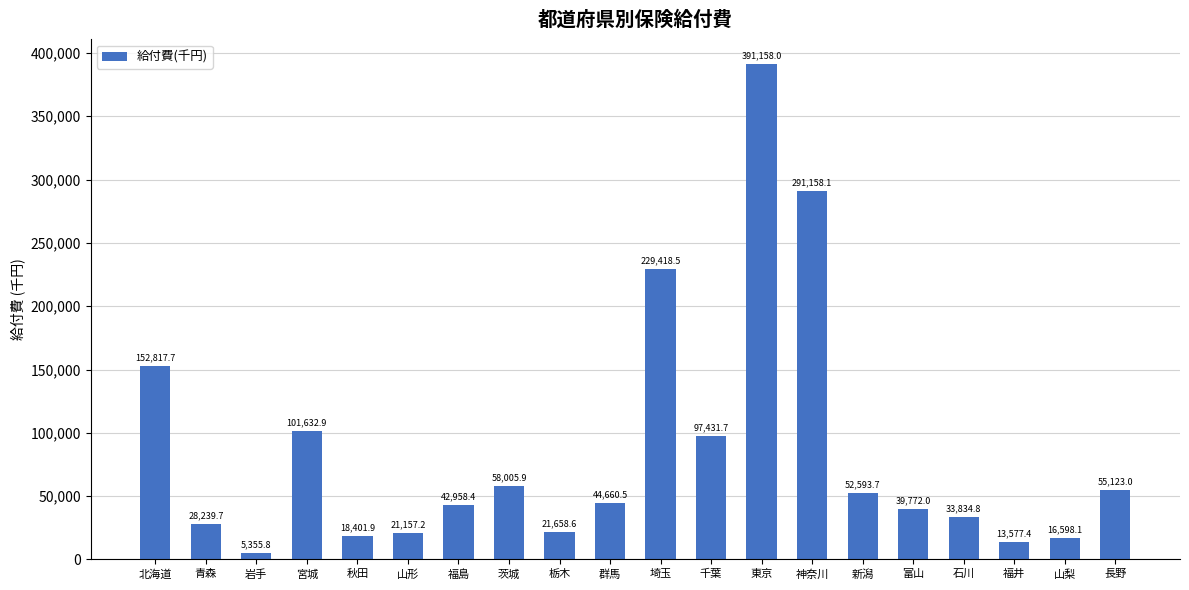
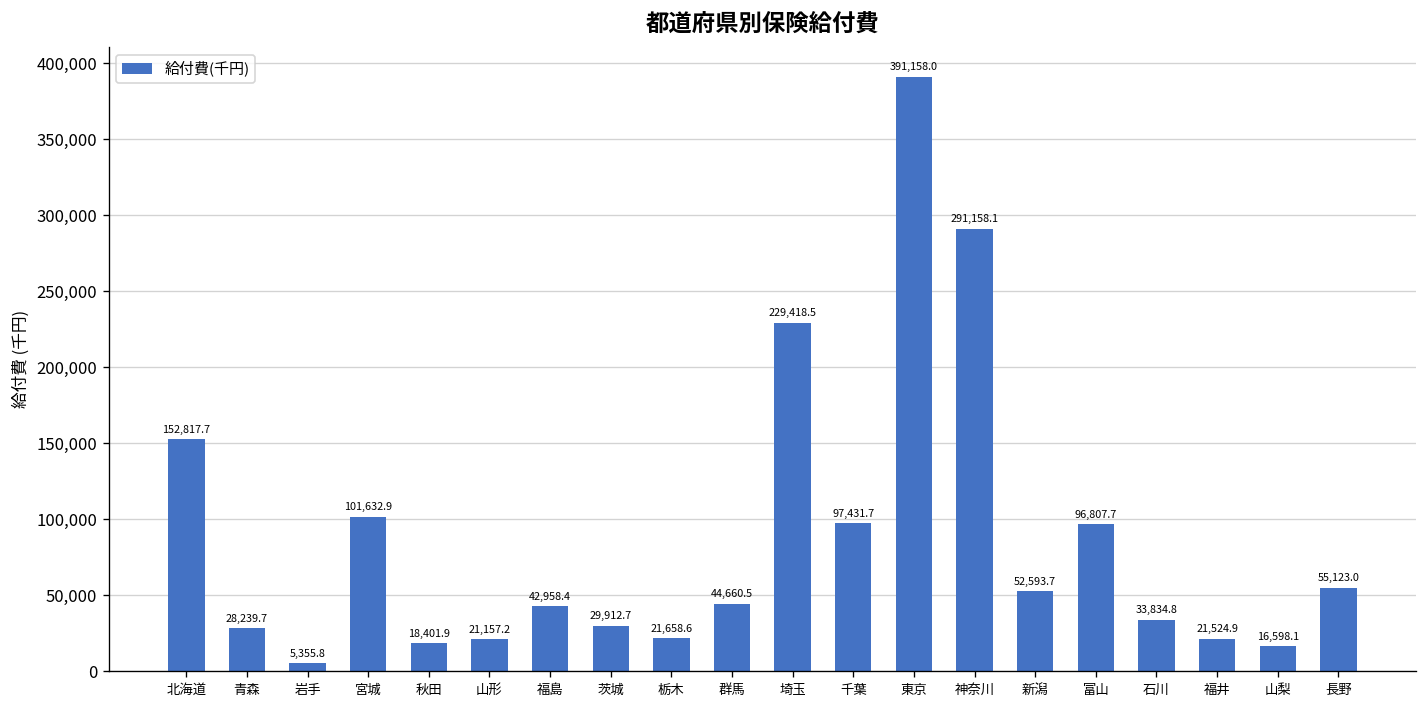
  {
    "北海道": "152,817.7",
    "青森": "28,239.7",
    "岩手": "5,355.8",
    "宮城": "101,632.9",
    "秋田": "18,401.9",
    "山形": "21,157.2",
    "福島": "42,958.4",
-   "茨城": "58,005.9",
+   "茨城": "29,912.7",
    "栃木": "21,658.6",
    "群馬": "44,660.5",
    "埼玉": "229,418.5",
    "千葉": "97,431.7",
    "東京": "391,158.0",
    "神奈川": "291,158.1",
    "新潟": "52,593.7",
-   "富山": "39,772.0",
+   "富山": "96,807.7",
    "石川": "33,834.8",
-   "福井": "13,577.4",
+   "福井": "21,524.9",
    "山梨": "16,598.1",
    "長野": "55,123.0"
  }
